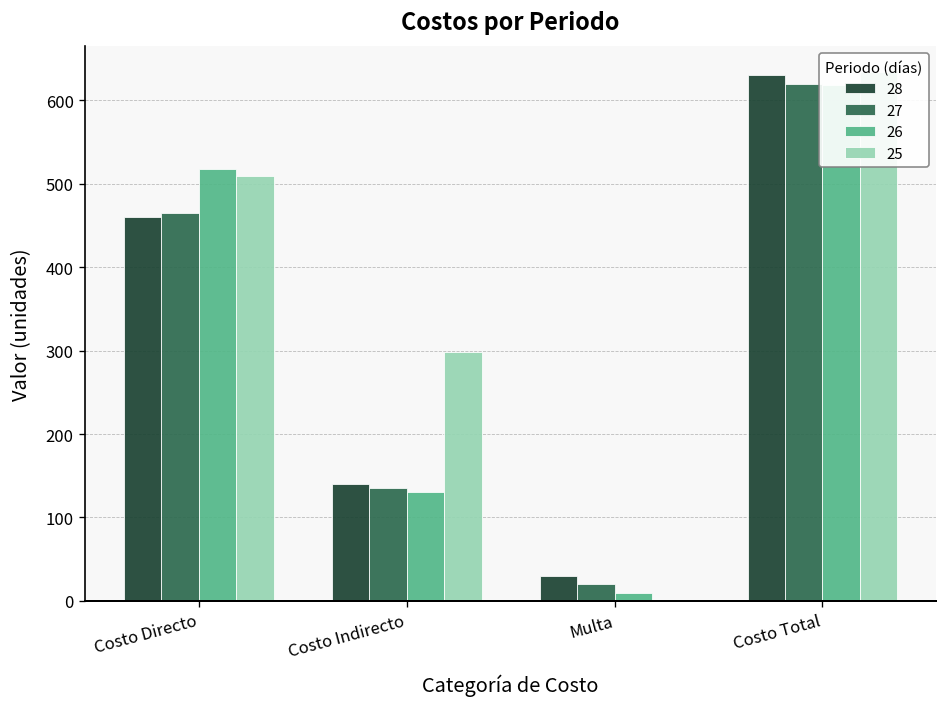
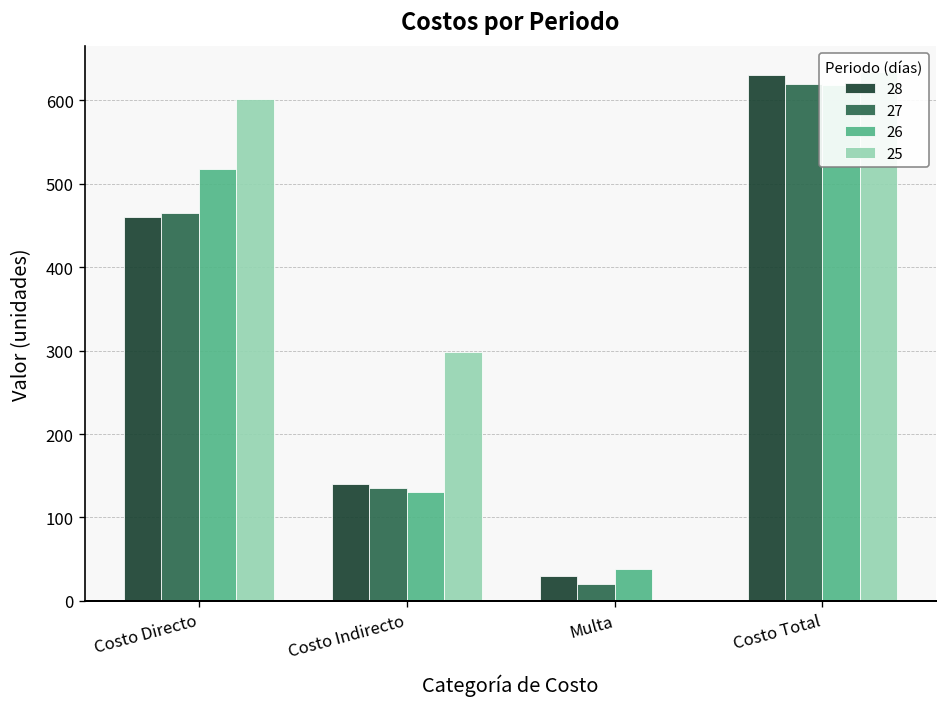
  {
    "26": {
      "Costo Directo": 520,
      "Costo Indirecto": 130,
-     "Multa": 10
+     "Multa": 40
    },
    "25": {
-     "Costo Directo": 510,
+     "Costo Directo": 600,
      "Costo Indirecto": 300,
      "Multa": 0
    }
  }
